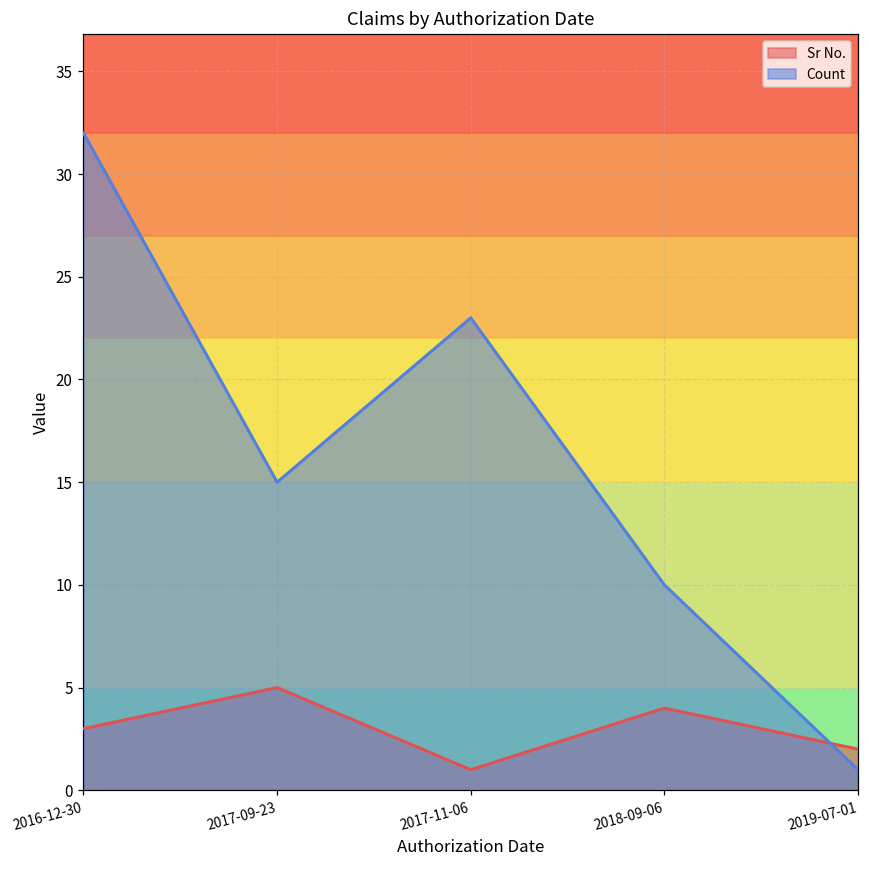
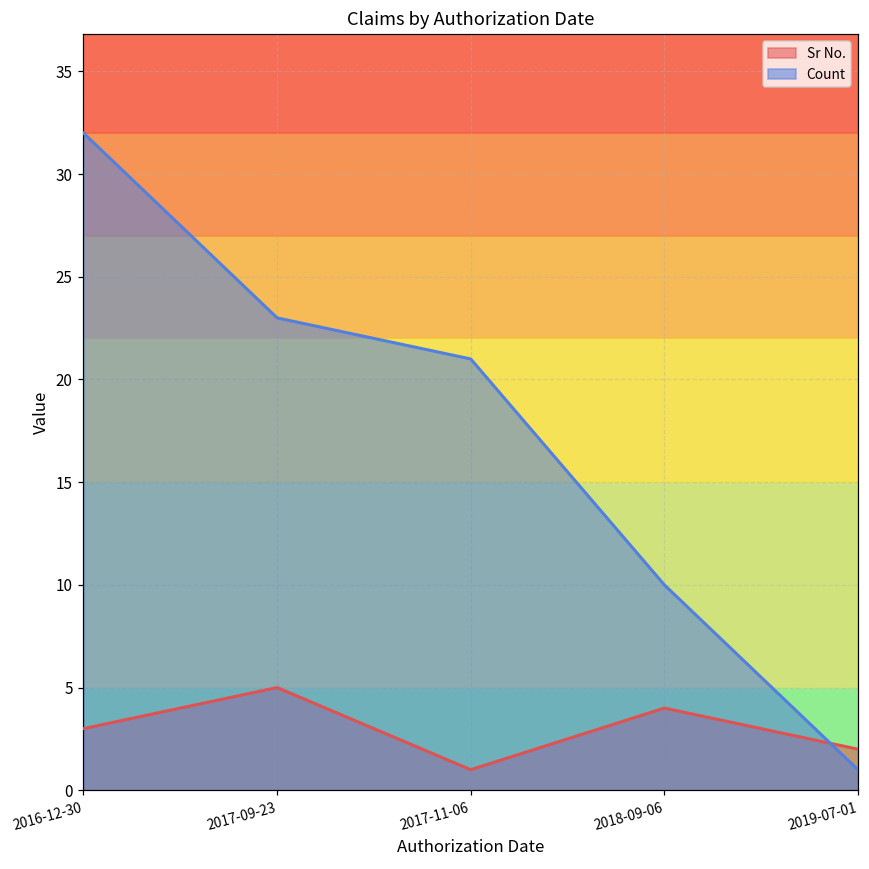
  {
    "Sr No.": {
      "2016-12-30": 3,
      "2017-09-23": 5,
      "2017-11-06": 1,
      "2018-09-06": 4,
      "2019-07-01": 2
    },
    "Count": {
      "2016-12-30": 32,
-     "2017-09-23": 15,
-     "2017-11-06": 23,
+     "2017-09-23": 23,
+     "2017-11-06": 21,
      "2018-09-06": 10,
      "2019-07-01": 1
    }
  }
